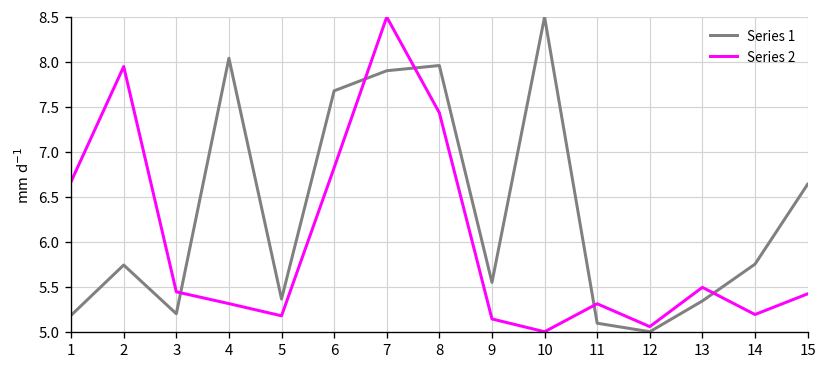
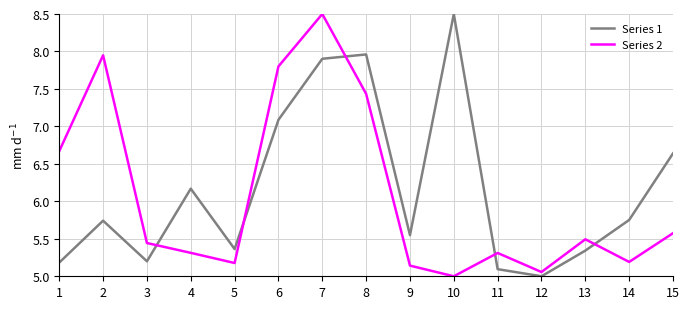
  {
    "Series 1": {
      "1": 5.2,
      "2": 5.7,
      "3": 5.2,
-     "4": 8.0,
+     "4": 6.2,
      "5": 5.4,
-     "6": 7.7,
+     "6": 7.1,
      "7": 7.9,
      "8": 8.0,
      "9": 5.5,
      "10": 8.5,
      "11": 5.1,
      "12": 5.0,
      "13": 5.3,
      "14": 5.8,
      "15": 6.6
    },
    "Series 2": {
      "1": 6.7,
      "2": 7.9,
      "3": 5.4,
      "4": 5.3,
      "5": 5.2,
-     "6": 6.8,
+     "6": 7.8,
      "7": 8.5,
      "8": 7.4,
      "9": 5.1,
      "10": 5.0,
      "11": 5.3,
      "12": 5.1,
      "13": 5.5,
      "14": 5.2,
-     "15": 5.4
+     "15": 5.6
    }
  }
